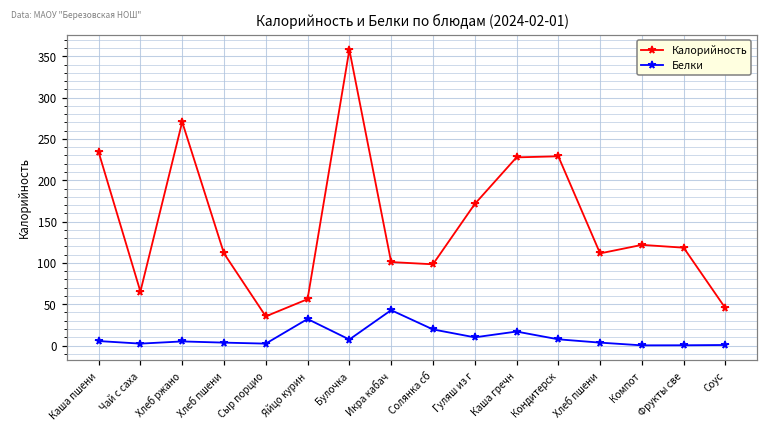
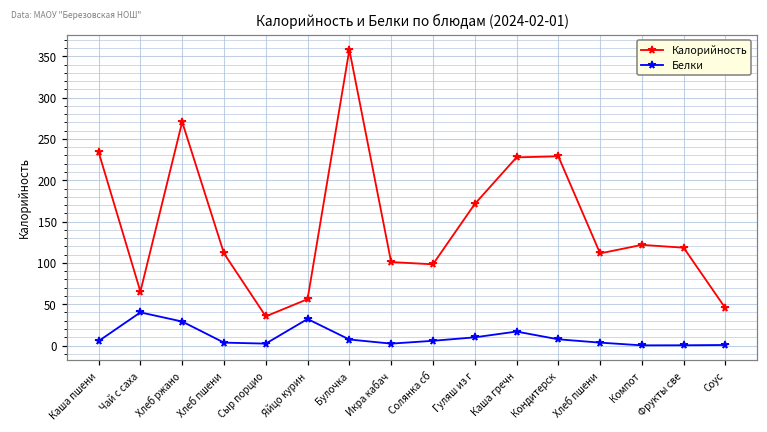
  {
    "Калорийность": {
      "Каша пшени": 230,
      "Чай с саха": 70,
      "Хлеб ржано": 270,
      "Сыр порцио": 40,
      "Яйцо курин": 60,
      "Булочка": 360,
      "Икра кабач": 100,
      "Солянка сб": 100,
      "Гуляш из г": 170,
      "Каша гречн": 230,
      "Кондитерск": 230,
      "Компот": 120,
      "Фрукты све": 120,
      "Соус": 50
    },
    "Белки": {
      "Каша пшени": 10,
-     "Чай с саха": 0,
-     "Хлеб ржано": 0,
+     "Чай с саха": 40,
+     "Хлеб ржано": 30,
      "Сыр порцио": 0,
      "Яйцо курин": 30,
      "Булочка": 10,
-     "Икра кабач": 40,
-     "Солянка сб": 20,
+     "Икра кабач": 0,
+     "Солянка сб": 10,
      "Гуляш из г": 10,
      "Каша гречн": 20,
      "Кондитерск": 10,
      "Компот": 0,
      "Фрукты све": 0,
      "Соус": 0
    }
  }
